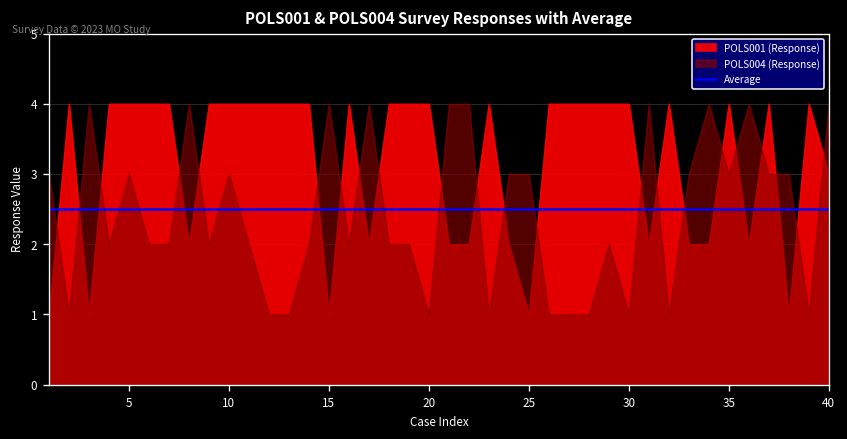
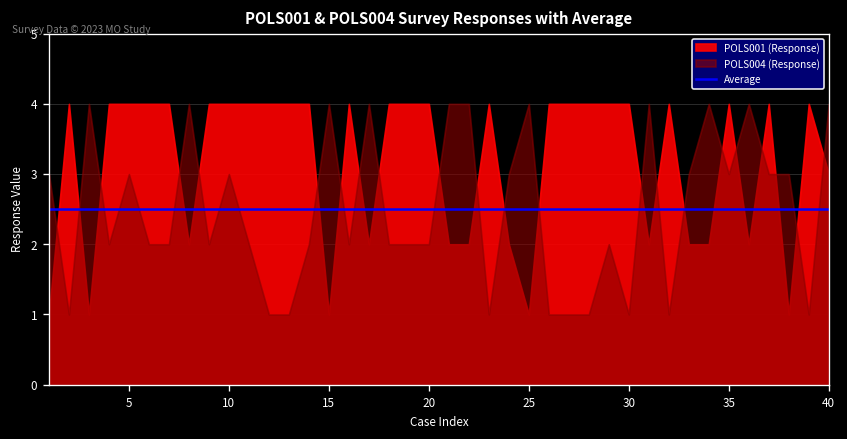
  {
    "Average": {
      "5": 2.5,
      "10": 2.5,
      "15": 2.5,
      "20": 2.5,
      "25": 2.5,
      "30": 2.5,
      "35": 2.5,
      "40": 2.5
    },
    "POLS001 (Response)": {
      "5": 4,
      "10": 4,
      "15": 1,
      "20": 4,
      "25": 1,
      "30": 4,
      "35": 4,
      "40": 3
    },
    "POLS004 (Response)": {
      "5": 3,
      "10": 3,
      "15": 4,
-     "20": 1,
-     "25": 3,
+     "20": 2,
+     "25": 4,
      "30": 1,
      "35": 3,
      "40": 4
    }
  }
